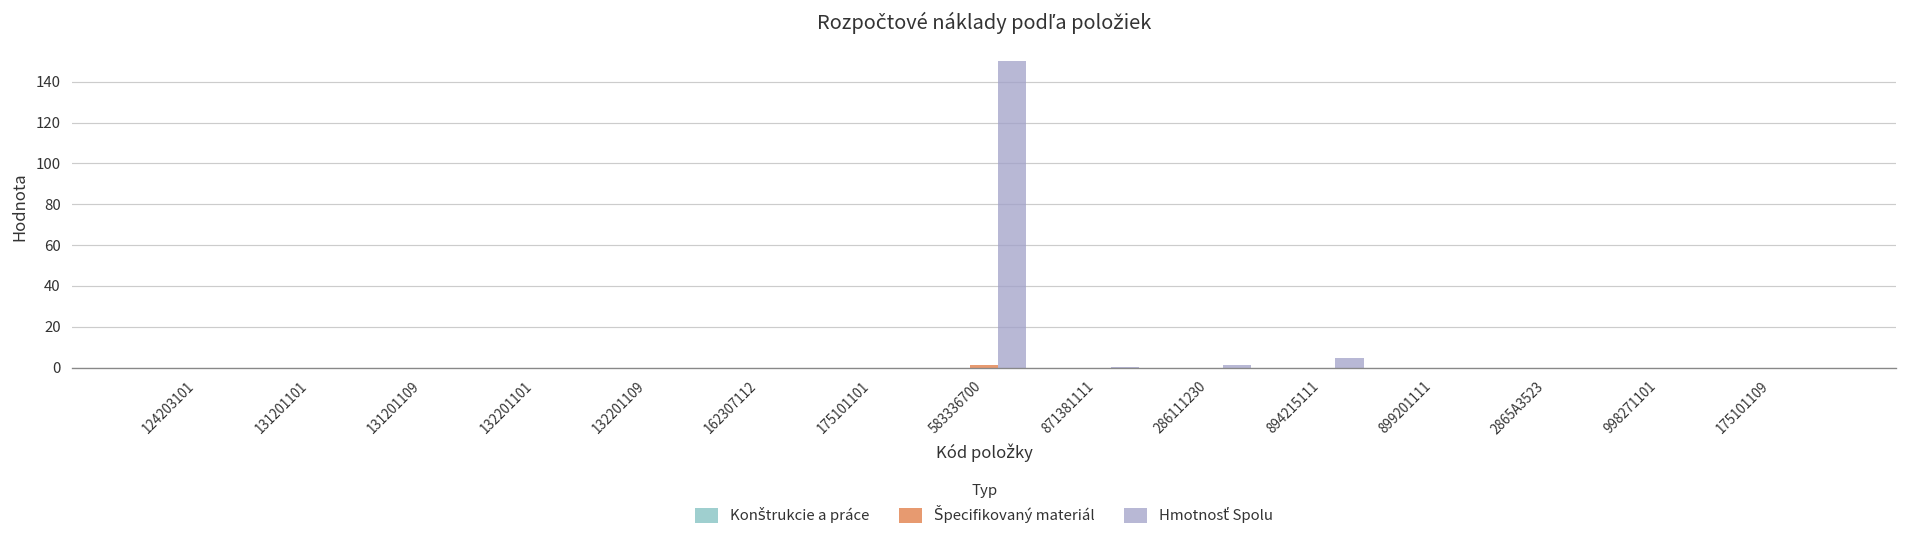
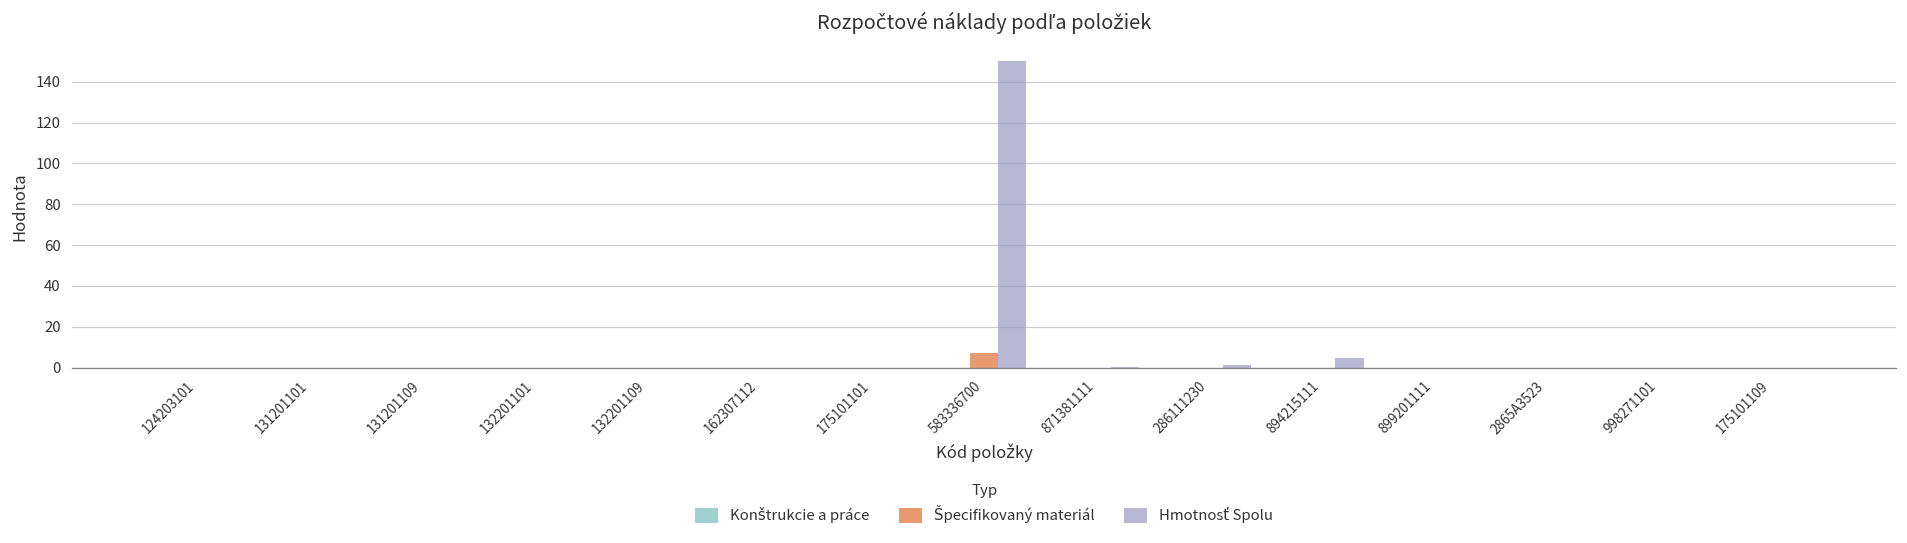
  {
    "Špecifikovaný materiál": {
      "124203101": 0,
      "131201101": 0,
      "131201109": 0,
      "132201101": 0,
      "132201109": 0,
      "162307112": 0,
      "175101101": 0,
-     "583336700": 1,
+     "583336700": 7,
      "871381111": 0,
      "286111230": 0,
      "894215111": 0,
      "899201111": 0,
      "2865A3523": 0,
      "998271101": 0,
      "175101109": 0
    }
  }
